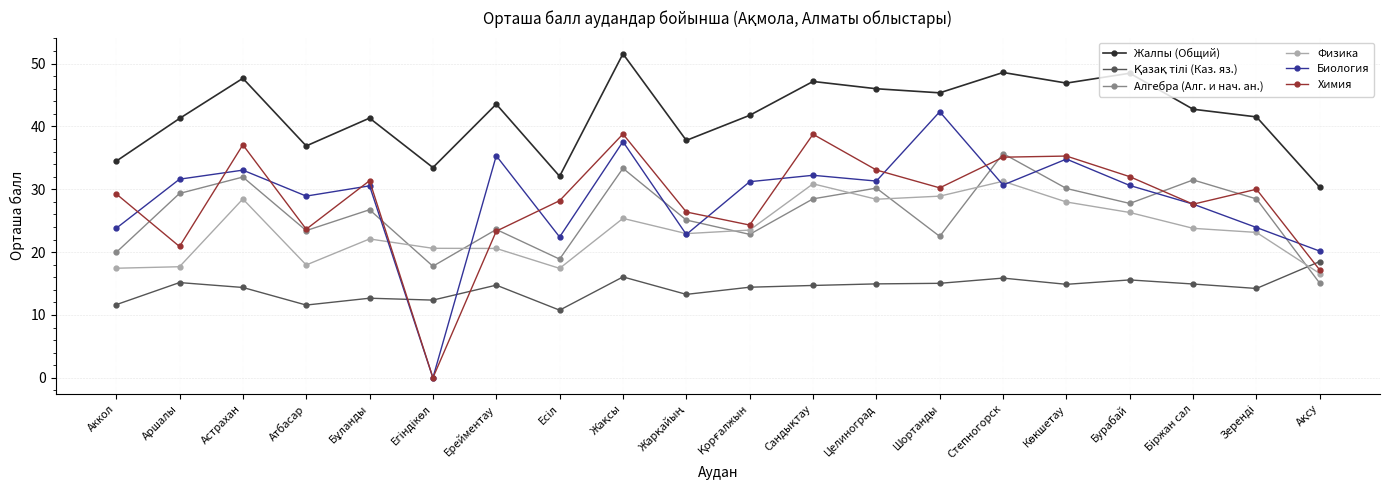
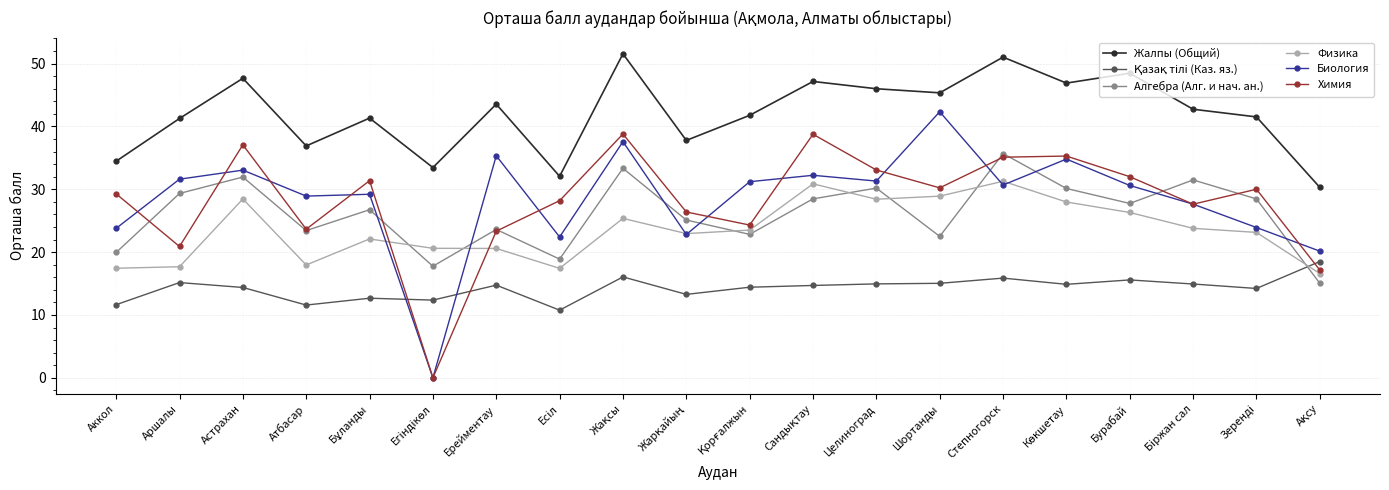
  {
    "Жалпы (Общий)": {
      "Аккол": 34,
      "Аршалы": 41,
      "Астрахан": 48,
      "Атбасар": 37,
      "Бұланды": 41,
      "Егіндікөл": 33,
      "Ерейментау": 44,
      "Есіл": 32,
      "Жақсы": 52,
      "Жарқайың": 38,
      "Қорғалжын": 42,
      "Сандықтау": 47,
      "Целиноград": 46,
      "Шортанды": 45,
-     "Степногорск": 49,
+     "Степногорск": 51,
      "Көкшетау": 47,
      "Біржан сал": 43,
      "Зеренді": 42,
      "Ақсу": 30
    },
    "Қазақ тілі (Каз. яз.)": {
      "Аккол": 12,
      "Аршалы": 15,
      "Астрахан": 14,
      "Атбасар": 12,
      "Бұланды": 13,
      "Егіндікөл": 12,
      "Ерейментау": 15,
      "Есіл": 11,
      "Жақсы": 16,
      "Жарқайың": 13,
      "Қорғалжын": 14,
      "Сандықтау": 15,
      "Целиноград": 15,
      "Шортанды": 15,
      "Степногорск": 16,
      "Көкшетау": 15,
      "Бурабай": 16,
      "Біржан сал": 15,
      "Зеренді": 14,
      "Ақсу": 19
    },
    "Биология": {
      "Аккол": 24,
      "Аршалы": 32,
      "Астрахан": 33,
      "Атбасар": 29,
-     "Бұланды": 31,
+     "Бұланды": 29,
      "Ерейментау": 35,
      "Есіл": 22,
      "Жақсы": 38,
      "Қорғалжын": 31,
      "Сандықтау": 32,
      "Целиноград": 31,
      "Шортанды": 42,
      "Степногорск": 31,
      "Көкшетау": 35,
      "Бурабай": 31,
      "Зеренді": 24,
      "Ақсу": 20
    },
    "Химия": {
      "Аккол": 29,
      "Аршалы": 21,
      "Астрахан": 37,
      "Бұланды": 31,
      "Есіл": 28,
      "Жақсы": 39,
      "Жарқайың": 26,
      "Қорғалжын": 24,
      "Сандықтау": 39,
      "Целиноград": 33,
      "Шортанды": 30,
      "Степногорск": 35,
      "Көкшетау": 35,
      "Бурабай": 32,
      "Зеренді": 30,
      "Ақсу": 17
    }
  }
